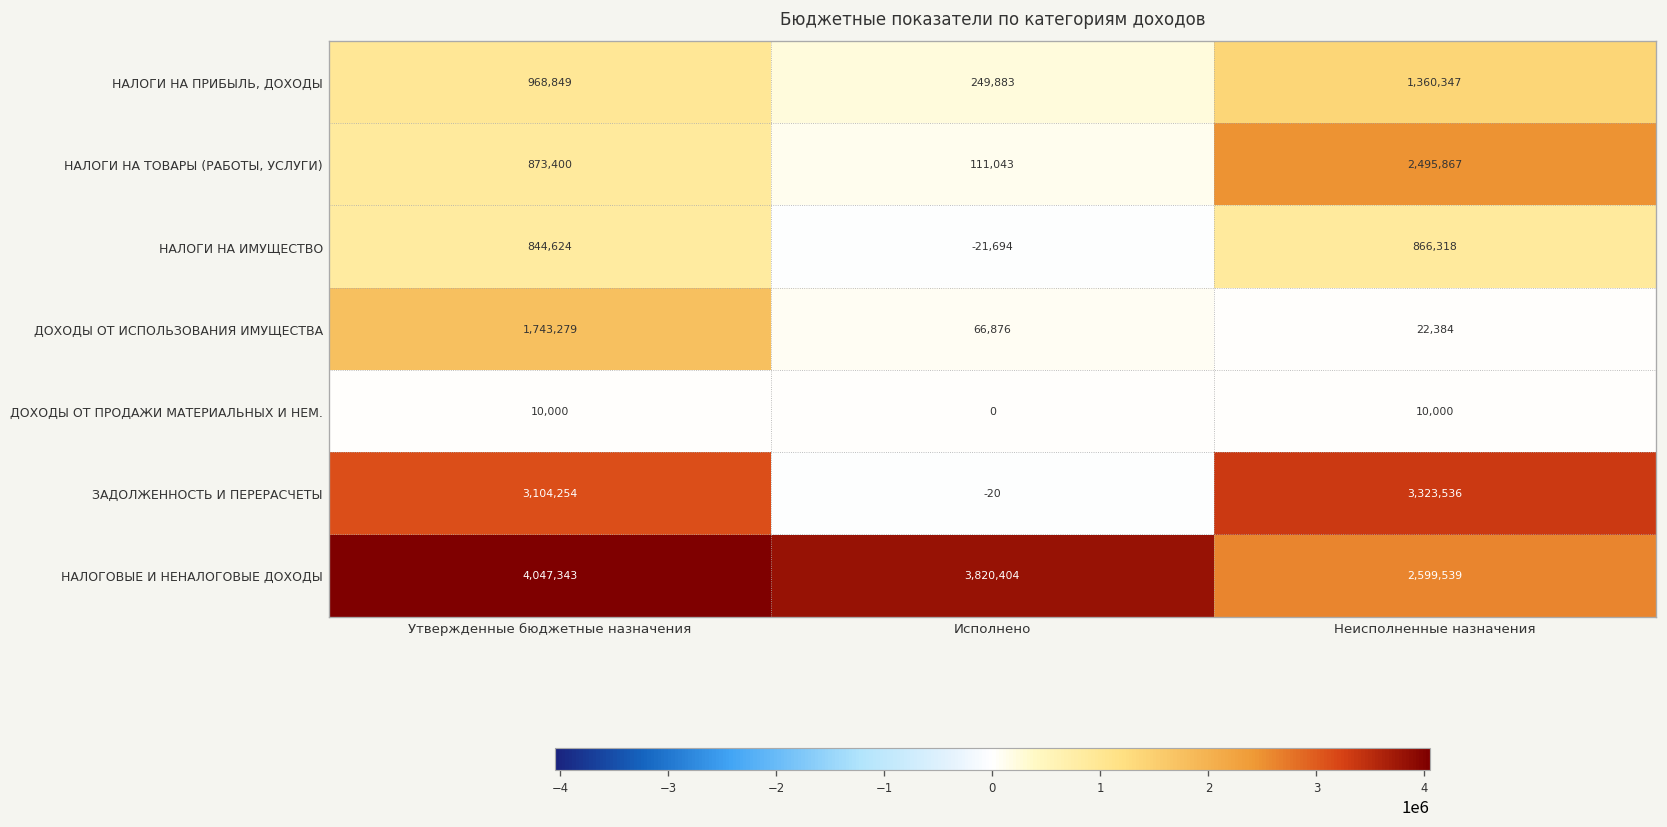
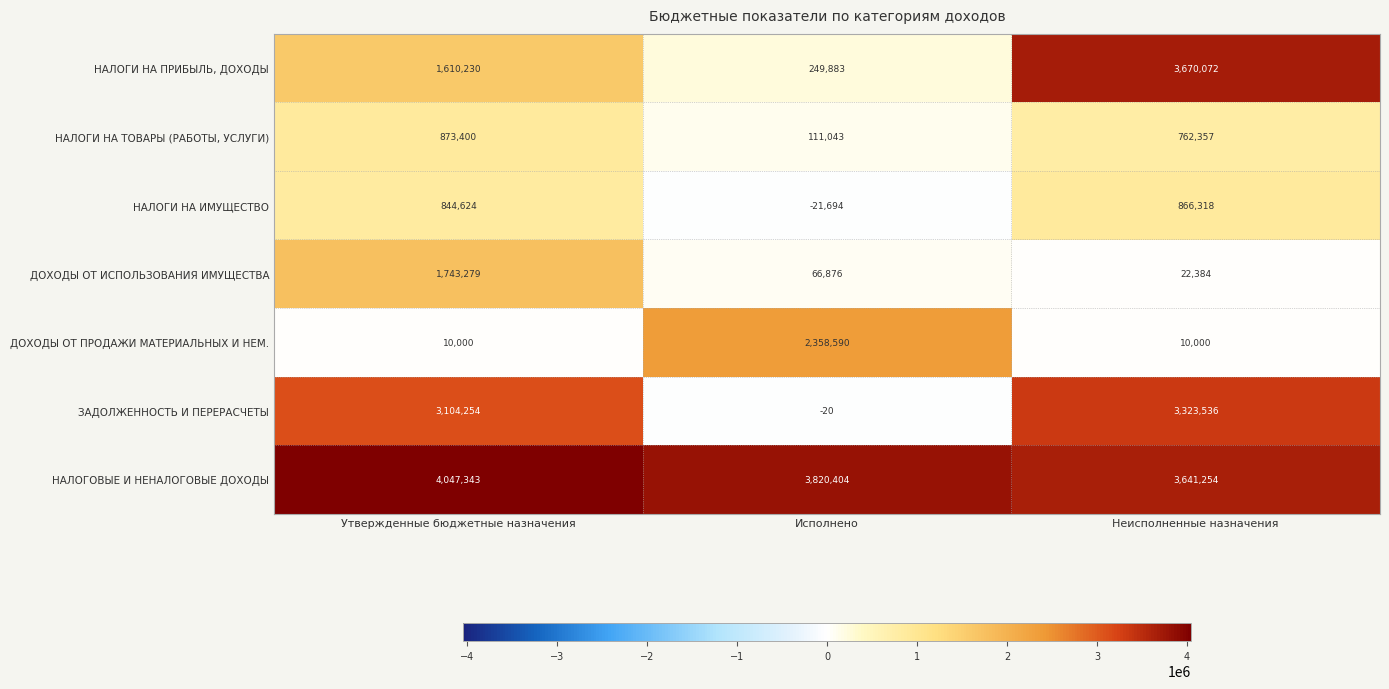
  {
    "НАЛОГИ НА ПРИБЫЛЬ, ДОХОДЫ": {
-     "Утвержденные бюджетные назначения": "968,849",
+     "Утвержденные бюджетные назначения": "1,610,230",
      "Исполнено": "249,883",
-     "Неисполненные назначения": "1,360,347"
+     "Неисполненные назначения": "3,670,072"
    },
    "НАЛОГИ НА ТОВАРЫ (РАБОТЫ, УСЛУГИ)": {
      "Утвержденные бюджетные назначения": "873,400",
      "Исполнено": "111,043",
-     "Неисполненные назначения": "2,495,867"
+     "Неисполненные назначения": "762,357"
    },
    "НАЛОГИ НА ИМУЩЕСТВО": {
      "Утвержденные бюджетные назначения": "844,624",
      "Исполнено": "-21,694",
      "Неисполненные назначения": "866,318"
    },
    "ДОХОДЫ ОТ ИСПОЛЬЗОВАНИЯ ИМУЩЕСТВА": {
      "Утвержденные бюджетные назначения": "1,743,279",
      "Исполнено": "66,876",
      "Неисполненные назначения": "22,384"
    },
    "ДОХОДЫ ОТ ПРОДАЖИ МАТЕРИАЛЬНЫХ И НЕМ.": {
      "Утвержденные бюджетные назначения": "10,000",
-     "Исполнено": "0",
+     "Исполнено": "2,358,590",
      "Неисполненные назначения": "10,000"
    },
    "ЗАДОЛЖЕННОСТЬ И ПЕРЕРАСЧЕТЫ": {
      "Утвержденные бюджетные назначения": "3,104,254",
      "Исполнено": "-20",
      "Неисполненные назначения": "3,323,536"
    },
    "НАЛОГОВЫЕ И НЕНАЛОГОВЫЕ ДОХОДЫ": {
      "Утвержденные бюджетные назначения": "4,047,343",
      "Исполнено": "3,820,404",
-     "Неисполненные назначения": "2,599,539"
+     "Неисполненные назначения": "3,641,254"
    }
  }
